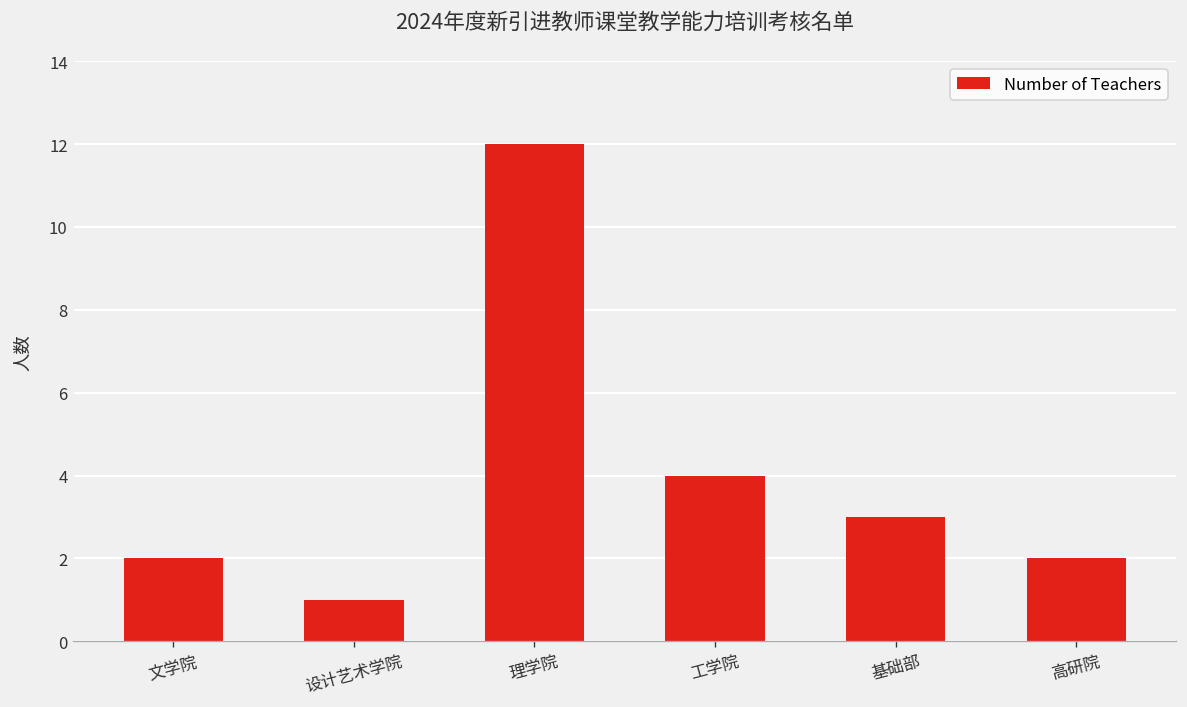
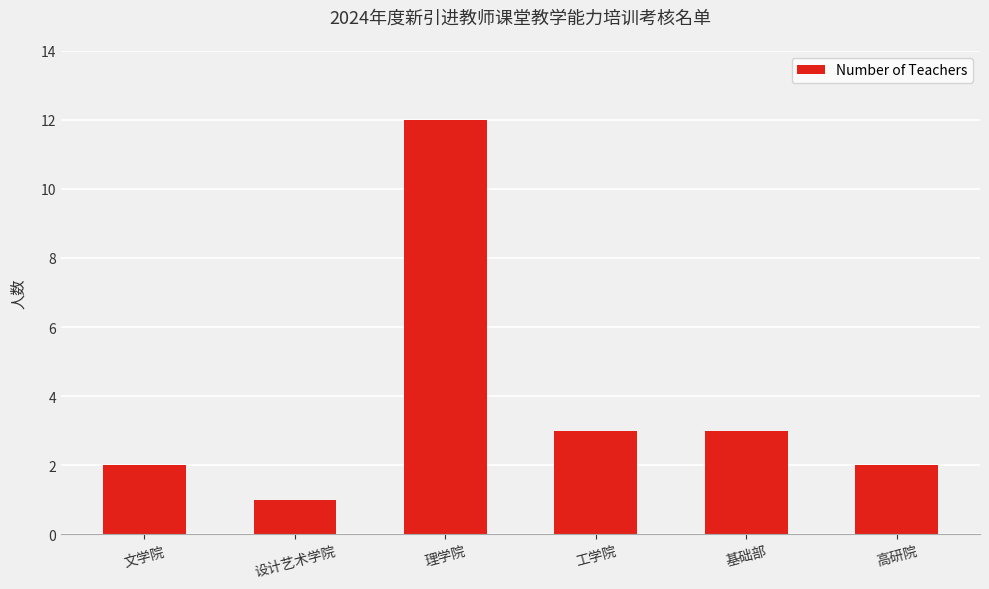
  {
    "文学院": 2,
    "设计艺术学院": 1,
    "理学院": 12,
-   "工学院": 4,
+   "工学院": 3,
    "基础部": 3,
    "高研院": 2
  }
